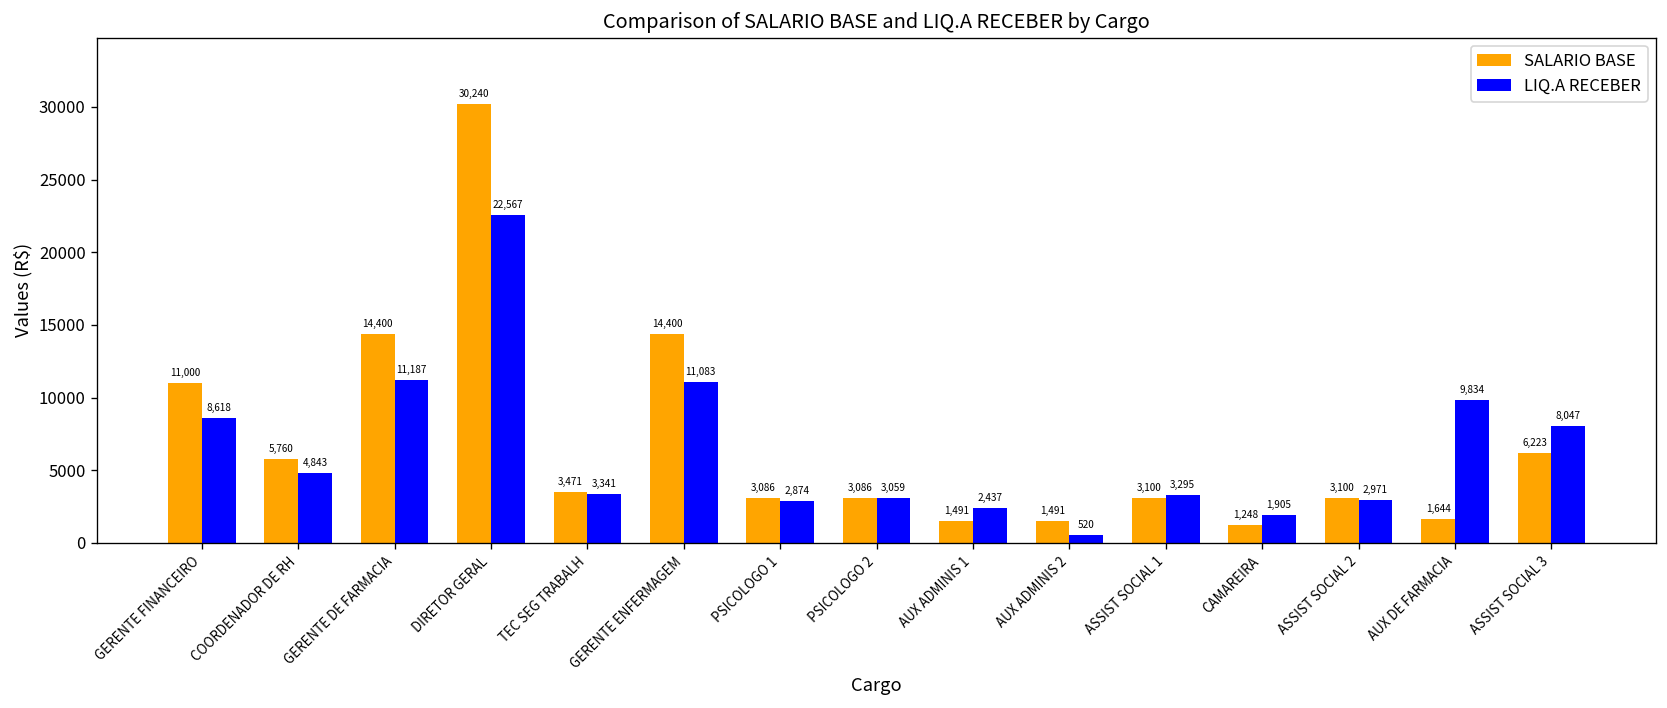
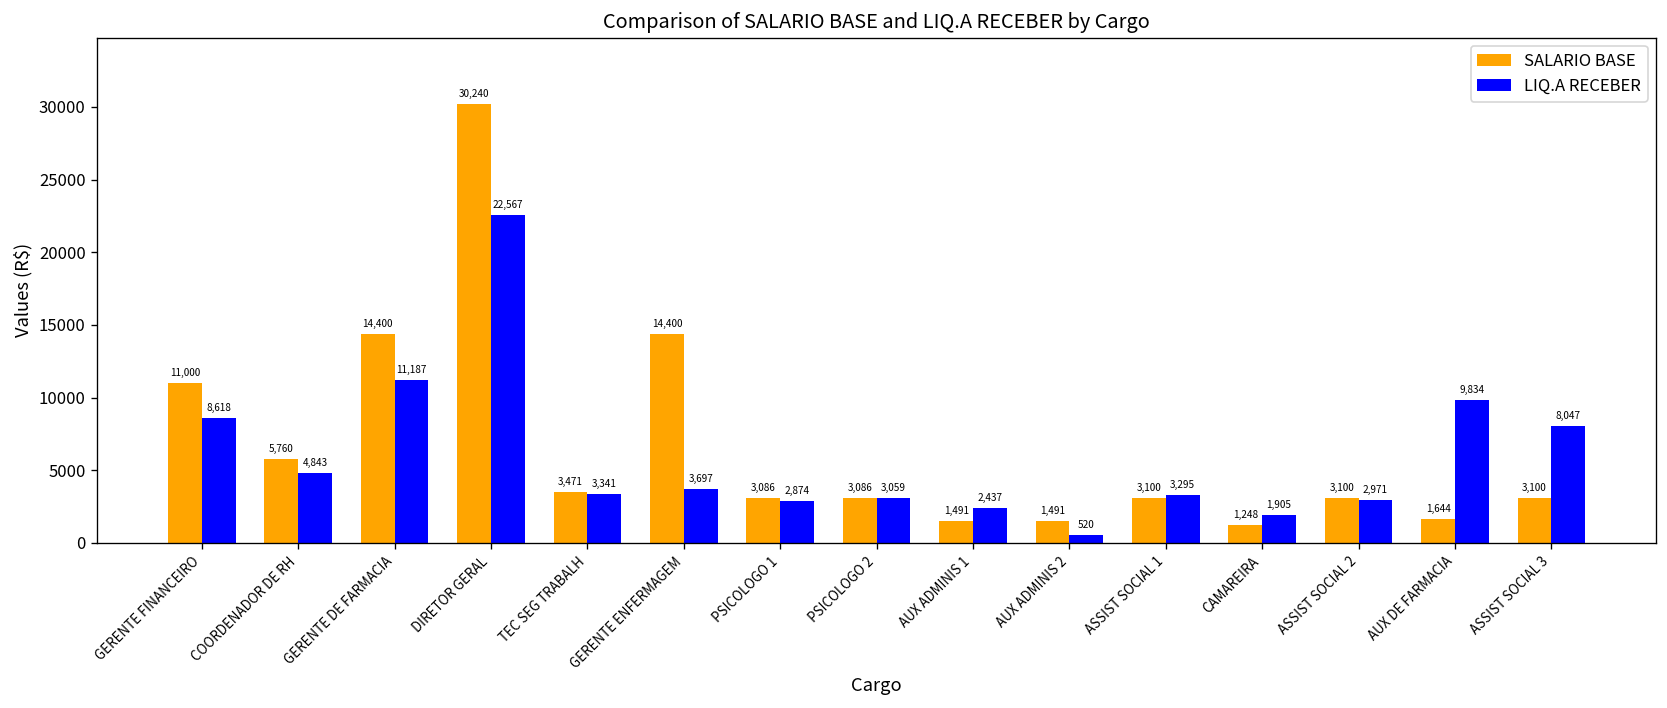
  {
    "SALARIO BASE": {
      "GERENTE FINANCEIRO": "11,000",
      "COORDENADOR DE RH": "5,760",
      "GERENTE DE FARMACIA": "14,400",
      "DIRETOR GERAL": "30,240",
      "TEC SEG TRABALH": "3,471",
      "GERENTE ENFERMAGEM": "14,400",
      "PSICOLOGO 1": "3,086",
      "PSICOLOGO 2": "3,086",
      "AUX ADMINIS 1": "1,491",
      "AUX ADMINIS 2": "1,491",
      "ASSIST SOCIAL 1": "3,100",
      "CAMAREIRA": "1,248",
      "ASSIST SOCIAL 2": "3,100",
      "AUX DE FARMACIA": "1,644",
-     "ASSIST SOCIAL 3": "6,223"
+     "ASSIST SOCIAL 3": "3,100"
    },
    "LIQ.A RECEBER": {
      "GERENTE FINANCEIRO": "8,618",
      "COORDENADOR DE RH": "4,843",
      "GERENTE DE FARMACIA": "11,187",
      "DIRETOR GERAL": "22,567",
      "TEC SEG TRABALH": "3,341",
-     "GERENTE ENFERMAGEM": "11,083",
+     "GERENTE ENFERMAGEM": "3,697",
      "PSICOLOGO 1": "2,874",
      "PSICOLOGO 2": "3,059",
      "AUX ADMINIS 1": "2,437",
      "AUX ADMINIS 2": "520",
      "ASSIST SOCIAL 1": "3,295",
      "CAMAREIRA": "1,905",
      "ASSIST SOCIAL 2": "2,971",
      "AUX DE FARMACIA": "9,834",
      "ASSIST SOCIAL 3": "8,047"
    }
  }
